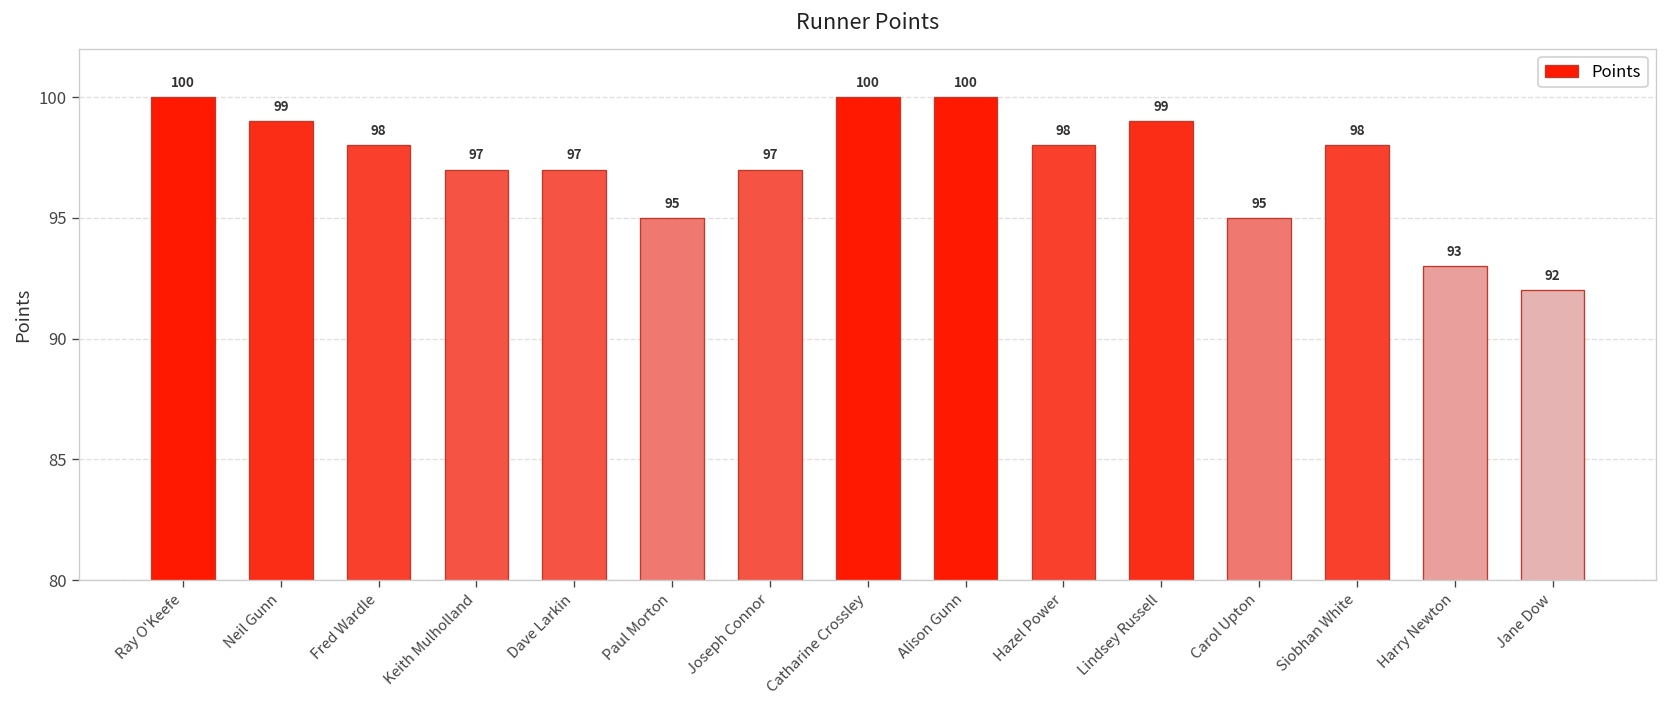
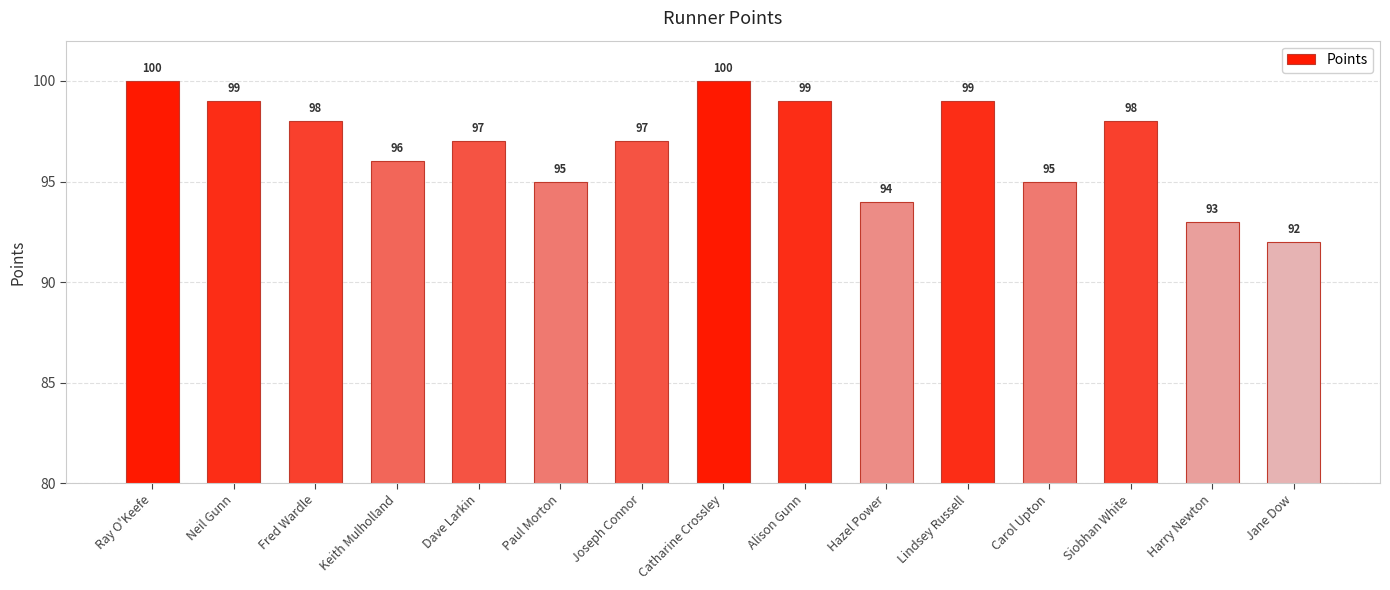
  {
    "Ray O'Keefe": 100,
    "Neil Gunn": 99,
    "Fred Wardle": 98,
-   "Keith Mulholland": 97,
+   "Keith Mulholland": 96,
    "Dave Larkin": 97,
    "Paul Morton": 95,
    "Joseph Connor": 97,
    "Catharine Crossley": 100,
-   "Alison Gunn": 100,
-   "Hazel Power": 98,
+   "Alison Gunn": 99,
+   "Hazel Power": 94,
    "Lindsey Russell": 99,
    "Carol Upton": 95,
    "Siobhan White": 98,
    "Harry Newton": 93,
    "Jane Dow": 92
  }
